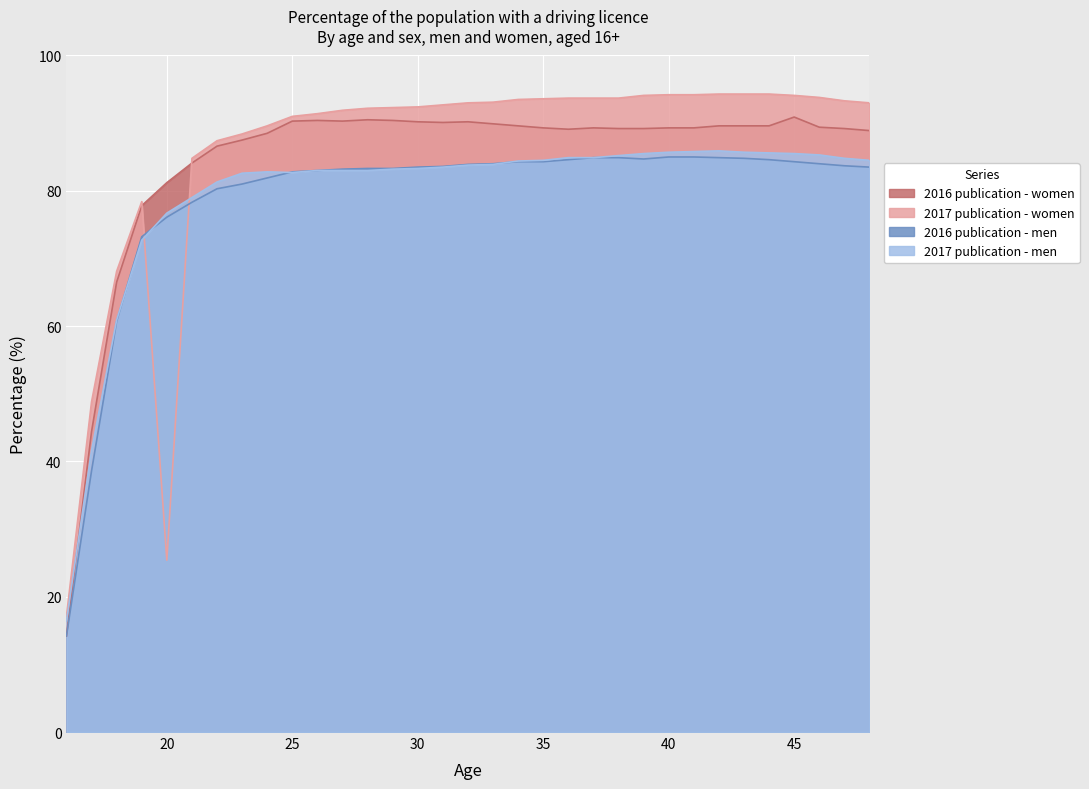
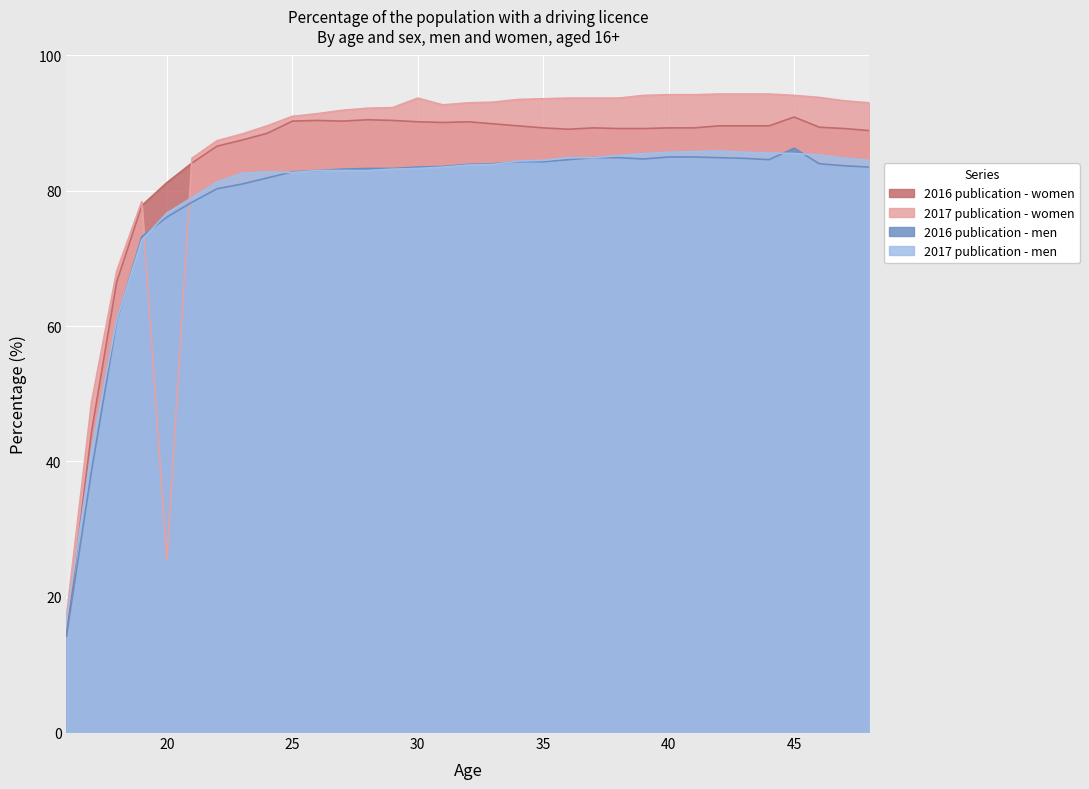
  {
    "2016 publication - women": {
      "20": 81,
      "25": 90,
      "30": 90,
      "35": 89,
      "40": 89,
      "45": 91
    },
    "2017 publication - women": {
      "20": 25,
      "25": 91,
-     "30": 92,
+     "30": 94,
      "35": 94,
      "40": 94,
      "45": 94
    },
    "2016 publication - men": {
      "20": 76,
      "40": 85,
-     "45": 84
+     "45": 86
    },
    "2017 publication - men": {
      "20": 77,
      "40": 86,
      "45": 86
    }
  }
